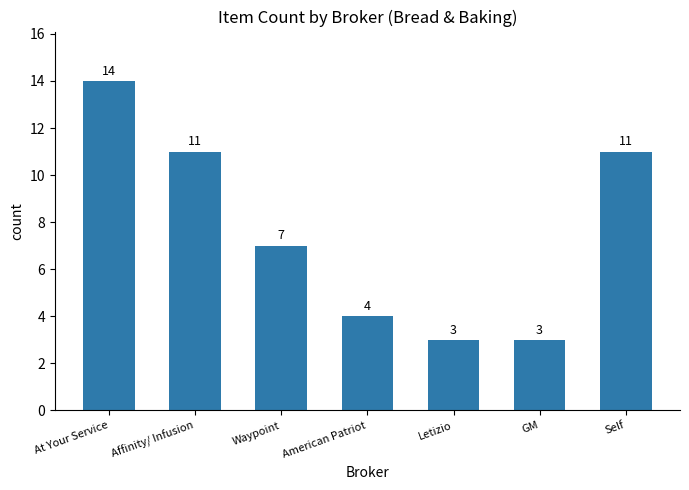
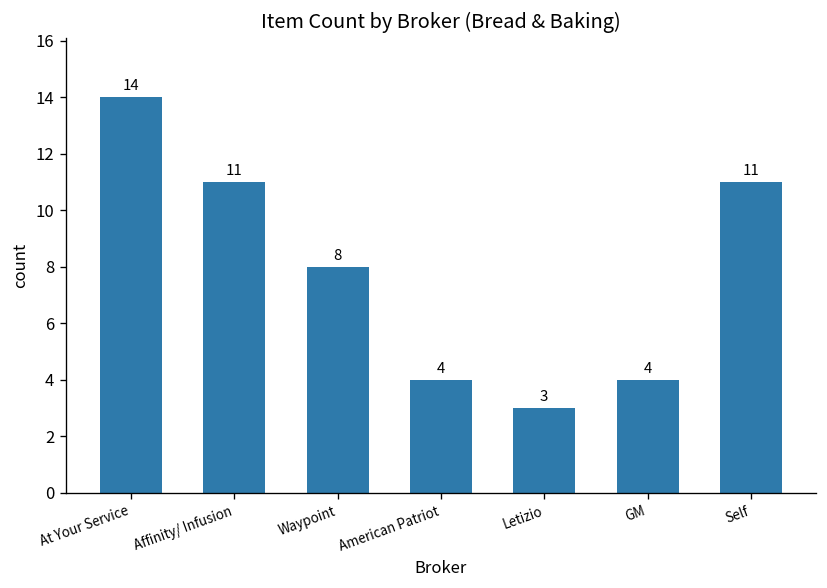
  {
    "At Your Service": 14,
    "Affinity/ Infusion": 11,
-   "Waypoint": 7,
+   "Waypoint": 8,
    "American Patriot": 4,
    "Letizio": 3,
-   "GM": 3,
+   "GM": 4,
    "Self": 11
  }
